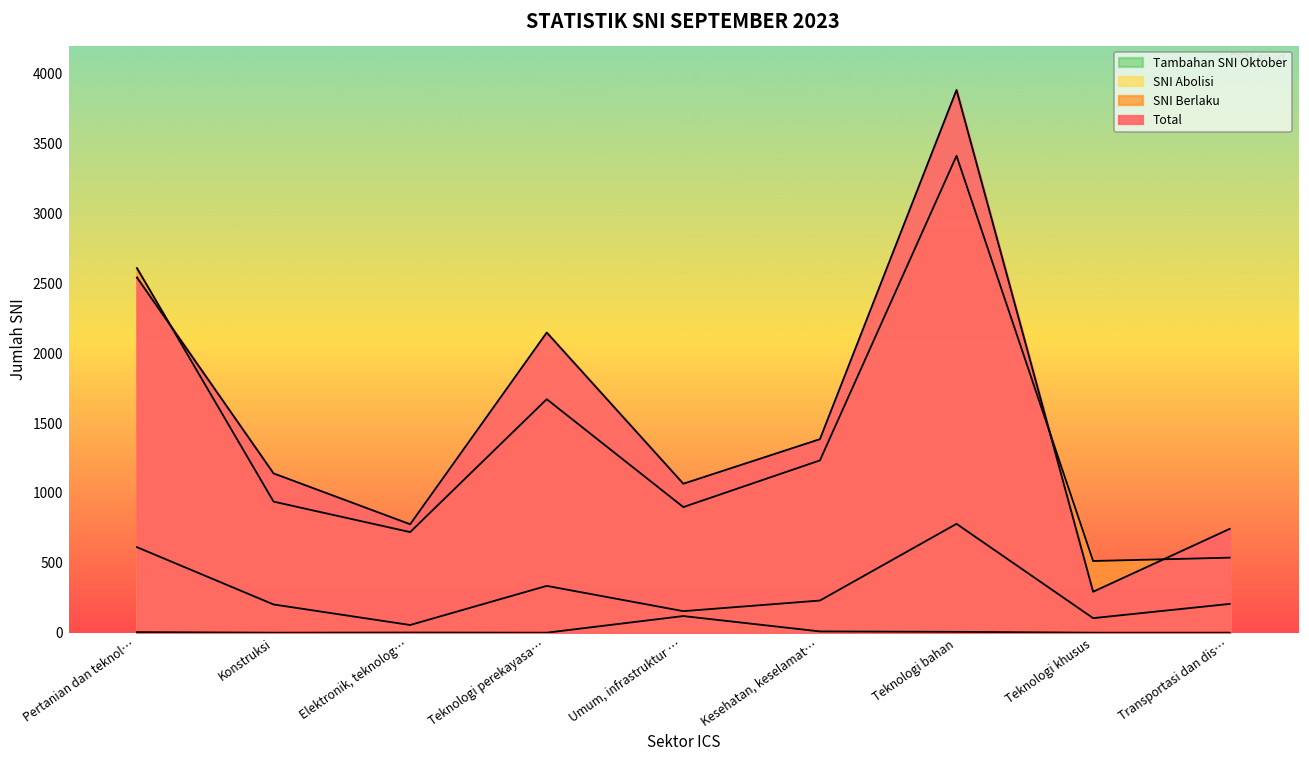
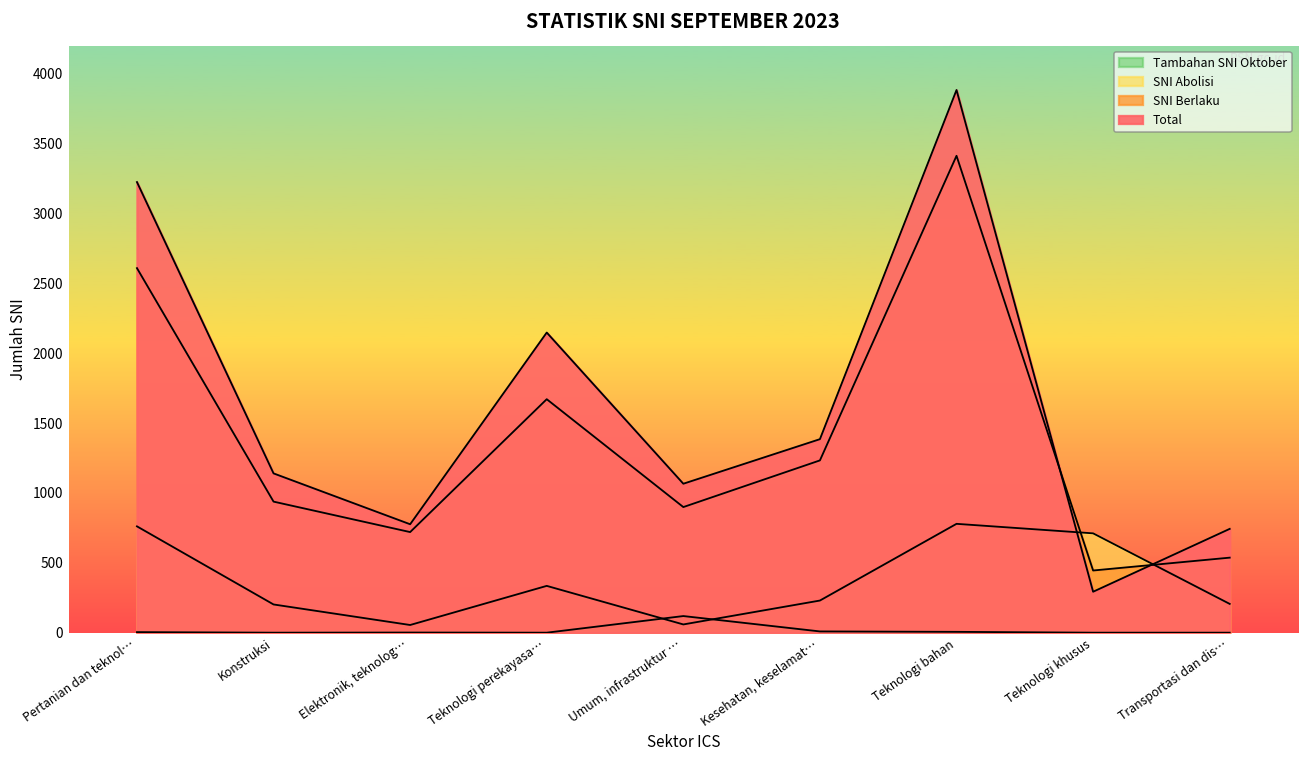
  {
    "Tambahan SNI Oktober": {
      "Pertanian dan teknol…": 0,
      "Konstruksi": 0,
      "Elektronik, teknolog…": 0,
      "Teknologi perekayasa…": 0,
      "Umum, infrastruktur …": 120,
      "Kesehatan, keselamat…": 10,
      "Teknologi bahan": 10,
      "Teknologi khusus": 0,
      "Transportasi dan dis…": 0
    },
    "SNI Abolisi": {
-     "Pertanian dan teknol…": 610,
+     "Pertanian dan teknol…": 760,
      "Konstruksi": 200,
      "Elektronik, teknolog…": 60,
      "Teknologi perekayasa…": 340,
-     "Umum, infrastruktur …": 150,
+     "Umum, infrastruktur …": 60,
      "Kesehatan, keselamat…": 230,
      "Teknologi bahan": 780,
-     "Teknologi khusus": 100,
+     "Teknologi khusus": 710,
      "Transportasi dan dis…": 210
    },
    "SNI Berlaku": {
      "Pertanian dan teknol…": 2610,
      "Konstruksi": 940,
      "Elektronik, teknolog…": 720,
      "Teknologi perekayasa…": 1670,
      "Umum, infrastruktur …": 900,
      "Kesehatan, keselamat…": 1230,
      "Teknologi bahan": 3410,
-     "Teknologi khusus": 510,
+     "Teknologi khusus": 450,
      "Transportasi dan dis…": 540
    },
    "Total": {
-     "Pertanian dan teknol…": 2540,
+     "Pertanian dan teknol…": 3230,
      "Konstruksi": 1140,
      "Elektronik, teknolog…": 780,
      "Teknologi perekayasa…": 2150,
      "Umum, infrastruktur …": 1070,
      "Kesehatan, keselamat…": 1390,
      "Teknologi bahan": 3880,
      "Teknologi khusus": 290,
      "Transportasi dan dis…": 740
    }
  }
